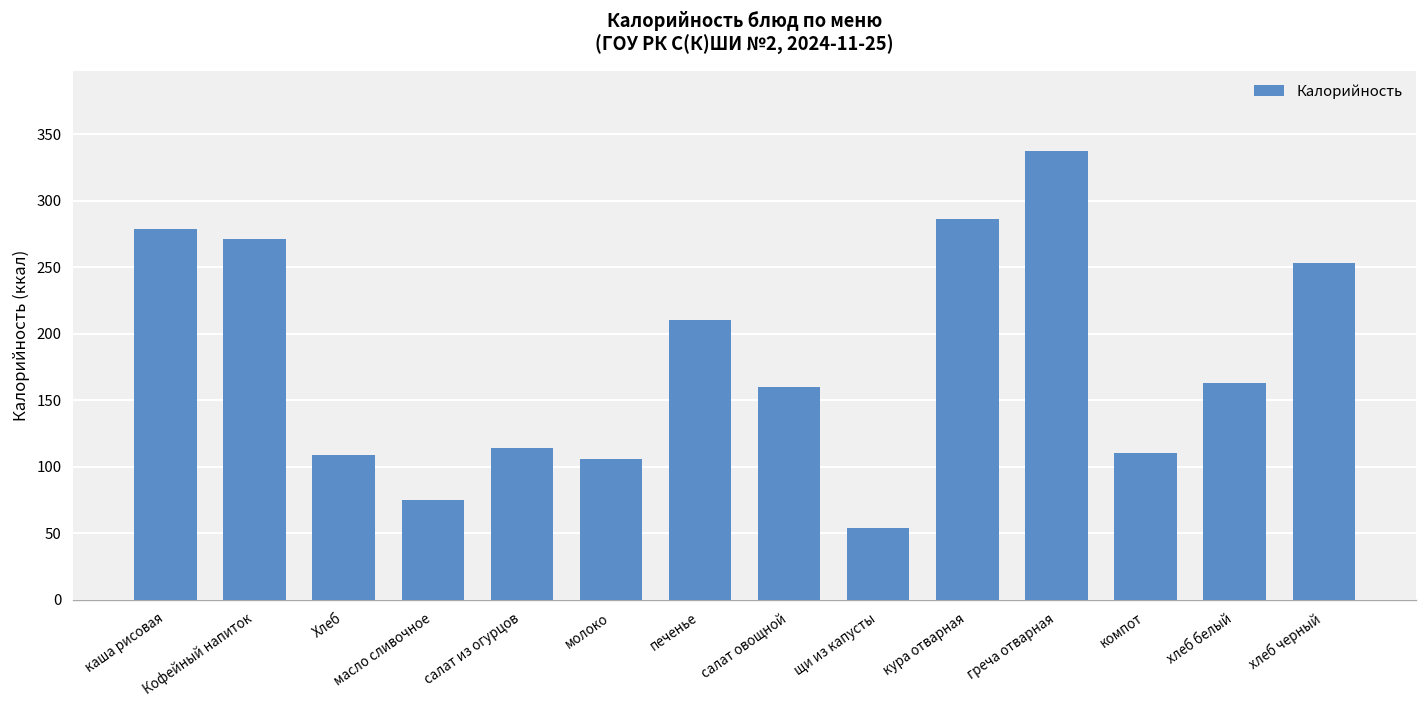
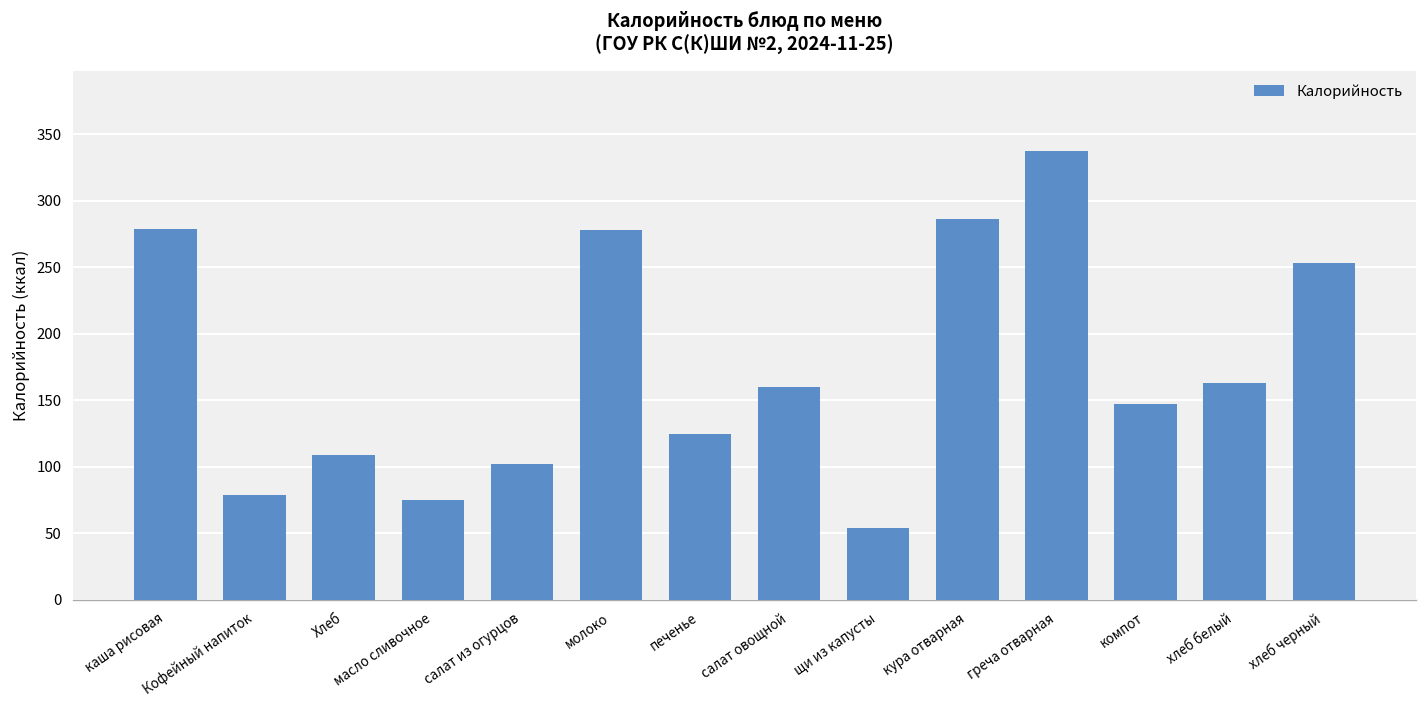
  {
    "каша рисовая": 279,
-   "Кофейный напиток": 271,
+   "Кофейный напиток": 79,
    "Хлеб": 109,
    "масло сливочное": 75,
-   "салат из огурцов": 114,
-   "молоко": 106,
-   "печенье": 210,
+   "салат из огурцов": 102,
+   "молоко": 278,
+   "печенье": 124,
    "салат овощной": 160,
    "щи из капусты": 54,
    "кура отварная": 286,
    "греча отварная": 337,
-   "компот": 110,
+   "компот": 147,
    "хлеб белый": 163,
    "хлеб черный": 253
  }
